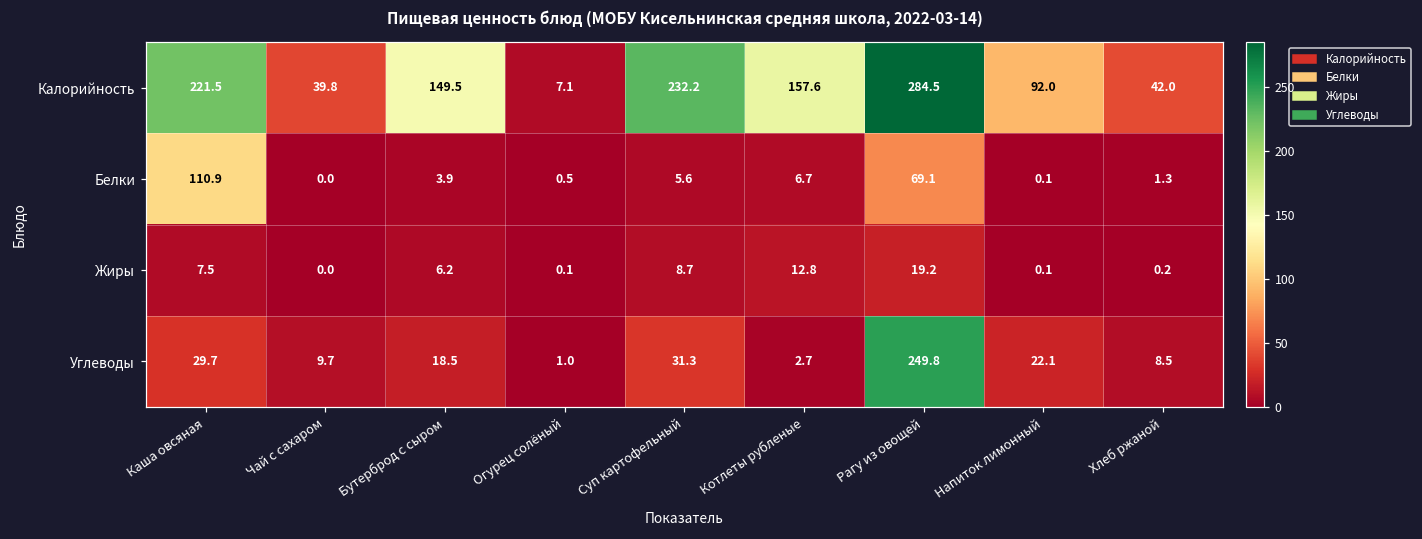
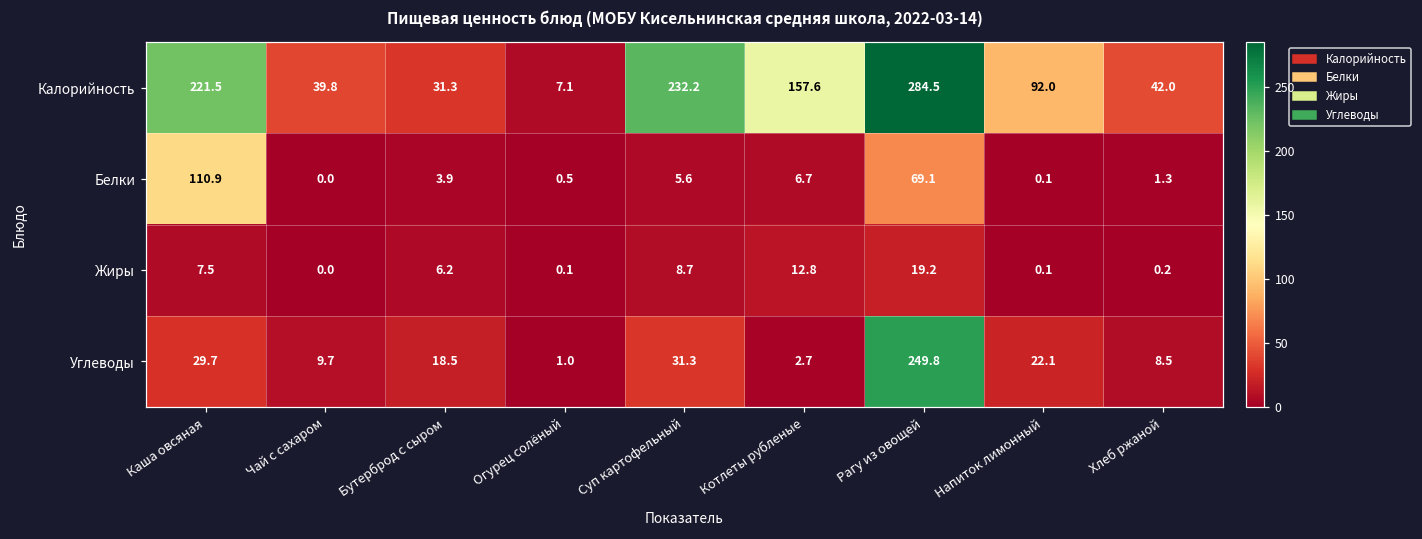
  {
    "Калорийность": {
      "Каша овсяная": 221.5,
      "Чай с сахаром": 39.8,
-     "Бутерброд с сыром": 149.5,
+     "Бутерброд с сыром": 31.3,
      "Огурец солёный": 7.1,
      "Суп картофельный": 232.2,
      "Котлеты рубленые": 157.6,
      "Рагу из овощей": 284.5,
      "Напиток лимонный": 92.0,
      "Хлеб ржаной": 42.0
    },
    "Белки": {
      "Каша овсяная": 110.9,
      "Чай с сахаром": 0.0,
      "Бутерброд с сыром": 3.9,
      "Огурец солёный": 0.5,
      "Суп картофельный": 5.6,
      "Котлеты рубленые": 6.7,
      "Рагу из овощей": 69.1,
      "Напиток лимонный": 0.1,
      "Хлеб ржаной": 1.3
    },
    "Жиры": {
      "Каша овсяная": 7.5,
      "Чай с сахаром": 0.0,
      "Бутерброд с сыром": 6.2,
      "Огурец солёный": 0.1,
      "Суп картофельный": 8.7,
      "Котлеты рубленые": 12.8,
      "Рагу из овощей": 19.2,
      "Напиток лимонный": 0.1,
      "Хлеб ржаной": 0.2
    },
    "Углеводы": {
      "Каша овсяная": 29.7,
      "Чай с сахаром": 9.7,
      "Бутерброд с сыром": 18.5,
      "Огурец солёный": 1.0,
      "Суп картофельный": 31.3,
      "Котлеты рубленые": 2.7,
      "Рагу из овощей": 249.8,
      "Напиток лимонный": 22.1,
      "Хлеб ржаной": 8.5
    }
  }
